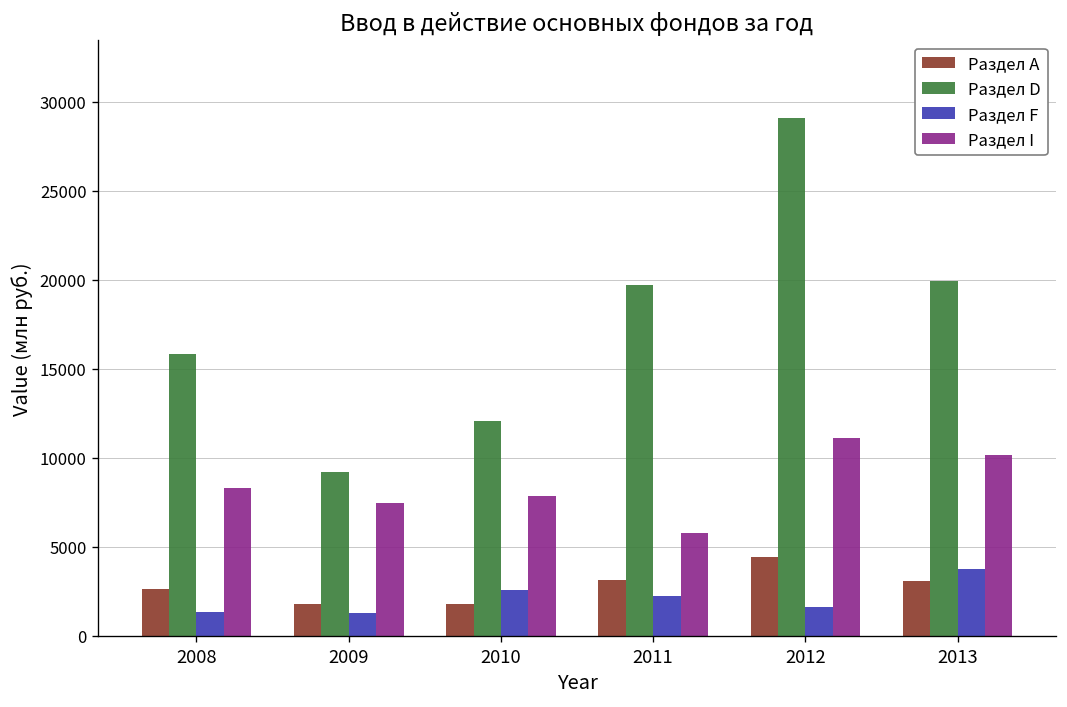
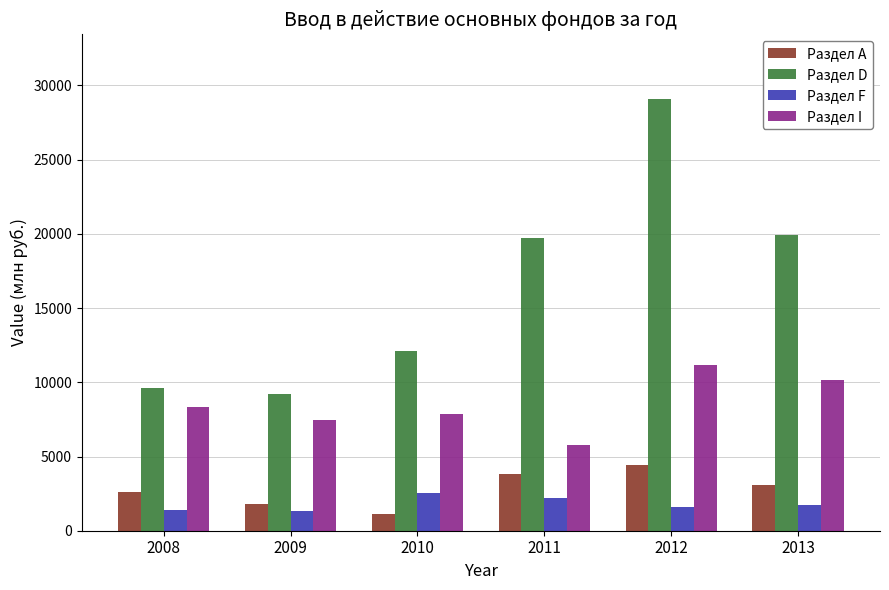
  {
    "Раздел A": {
      "2008": 2600,
      "2009": 1800,
-     "2010": 1800,
-     "2011": 3100,
+     "2010": 1100,
+     "2011": 3800,
      "2012": 4500,
      "2013": 3100
    },
    "Раздел D": {
-     "2008": 15800,
+     "2008": 9600,
      "2009": 9200,
      "2010": 12100,
      "2011": 19700,
      "2012": 29100,
      "2013": 19900
    },
    "Раздел F": {
      "2008": 1400,
      "2009": 1300,
      "2010": 2600,
      "2011": 2200,
      "2012": 1600,
-     "2013": 3800
+     "2013": 1700
    },
    "Раздел I": {
      "2008": 8300,
      "2009": 7400,
      "2010": 7900,
      "2011": 5800,
      "2012": 11100,
      "2013": 10200
    }
  }
